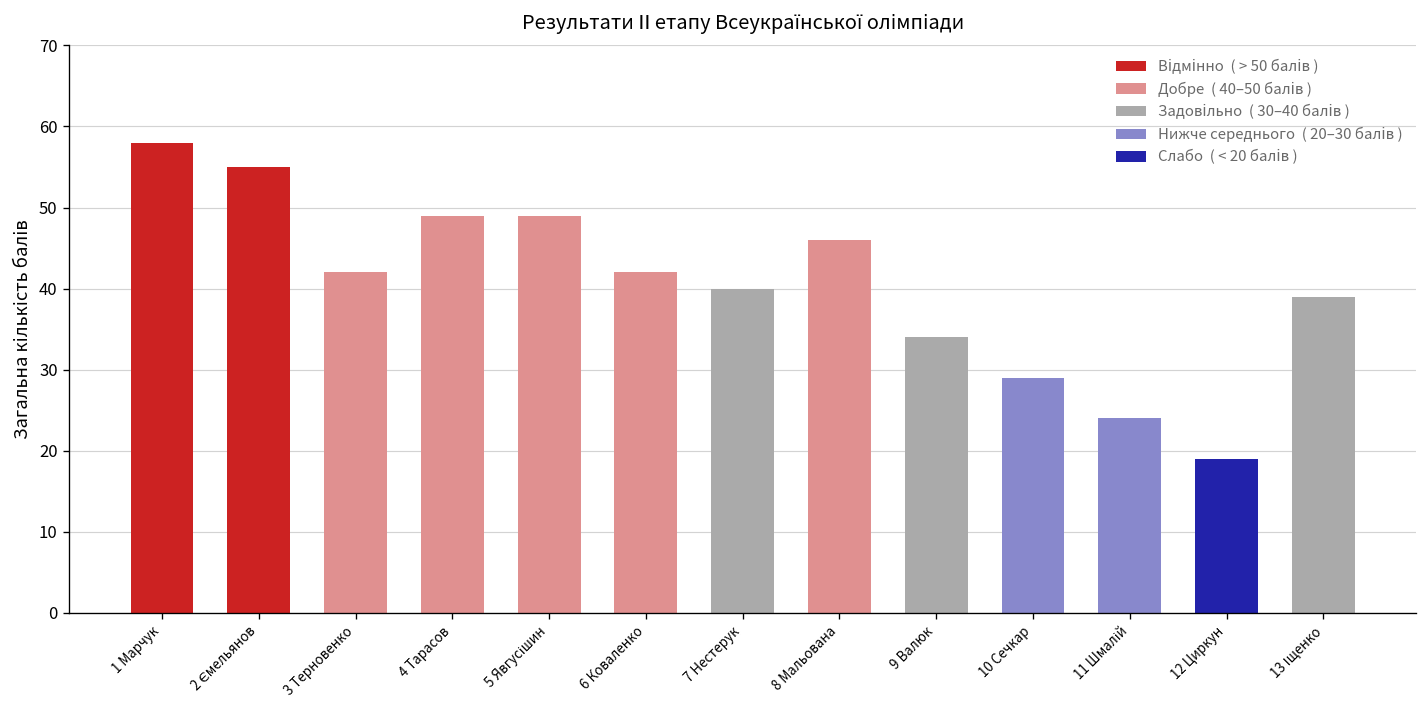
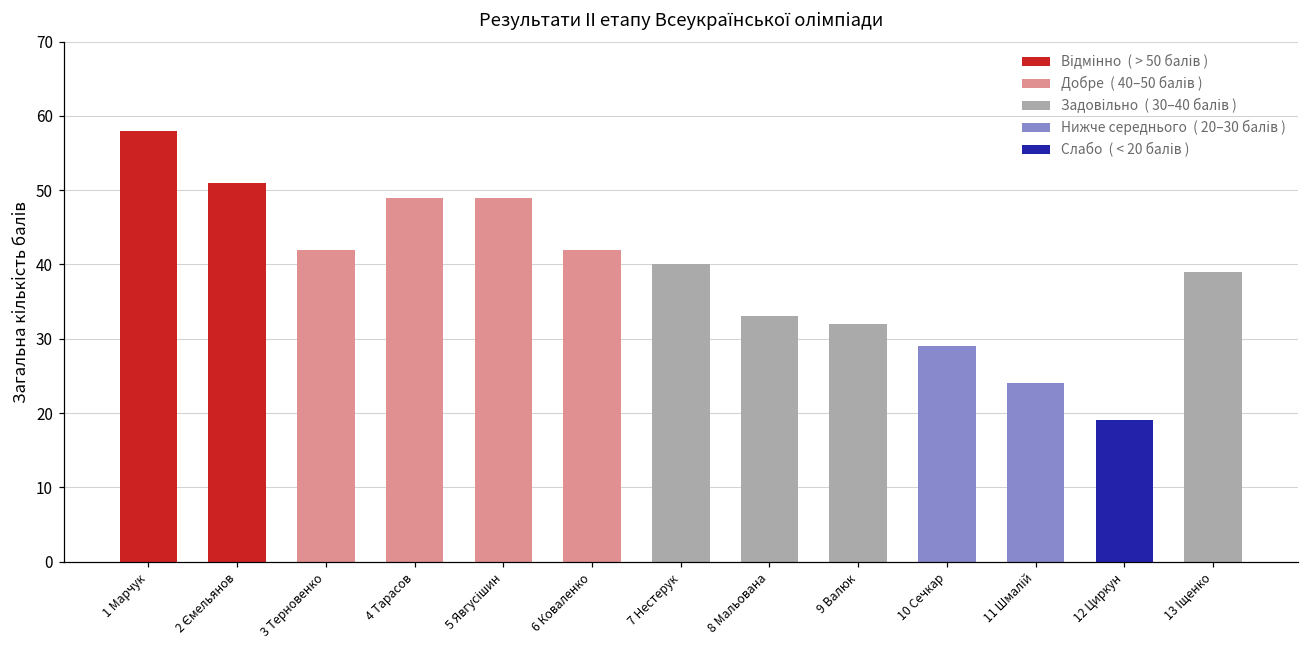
  {
    "1 Марчук": 58,
-   "2 Ємельянов": 55,
+   "2 Ємельянов": 51,
    "3 Терновенко": 42,
    "4 Тарасов": 49,
    "5 Явгусішин": 49,
    "6 Коваленко": 42,
    "7 Нестерук": 40,
-   "8 Мальована": 46,
-   "9 Валюк": 34,
+   "8 Мальована": 33,
+   "9 Валюк": 32,
    "10 Сечкар": 29,
    "11 Шмалій": 24,
    "12 Циркун": 19,
    "13 Іщенко": 39
  }
